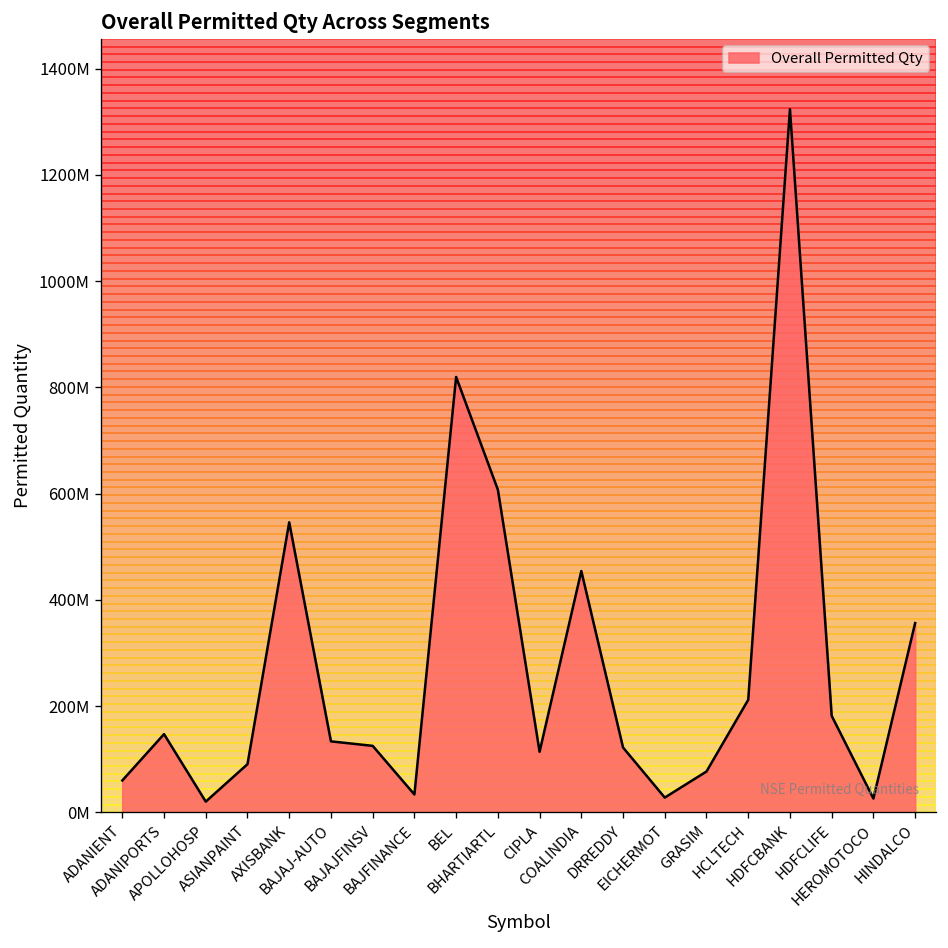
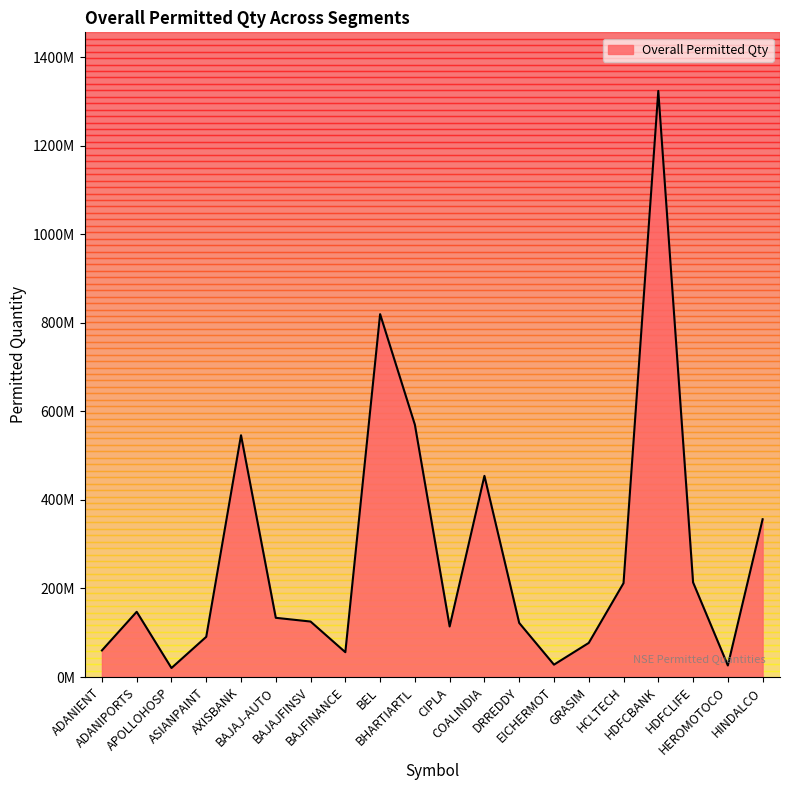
  {
    "ADANIENT": 60000000,
    "ADANIPORTS": 150000000,
    "APOLLOHOSP": 20000000,
    "ASIANPAINT": 90000000,
    "AXISBANK": 550000000,
    "BAJAJ-AUTO": 130000000,
    "BAJAJFINSV": 130000000,
-   "BAJFINANCE": 30000000,
+   "BAJFINANCE": 60000000,
    "BEL": 820000000,
-   "BHARTIARTL": 610000000,
+   "BHARTIARTL": 570000000,
    "CIPLA": 110000000,
    "COALINDIA": 450000000,
    "DRREDDY": 120000000,
    "EICHERMOT": 30000000,
    "GRASIM": 80000000,
    "HCLTECH": 210000000,
    "HDFCBANK": 1320000000,
-   "HDFCLIFE": 180000000,
+   "HDFCLIFE": 210000000,
    "HEROMOTOCO": 30000000,
    "HINDALCO": 360000000
  }
